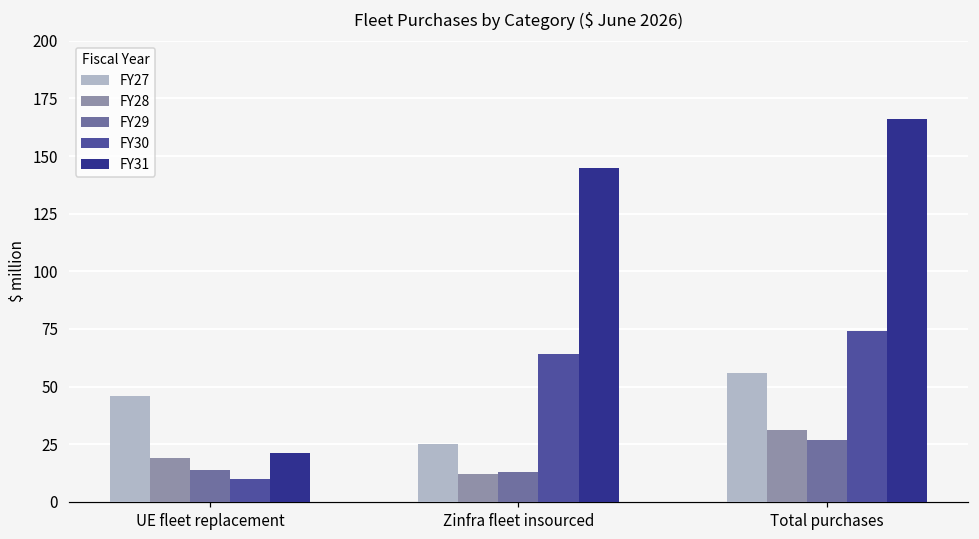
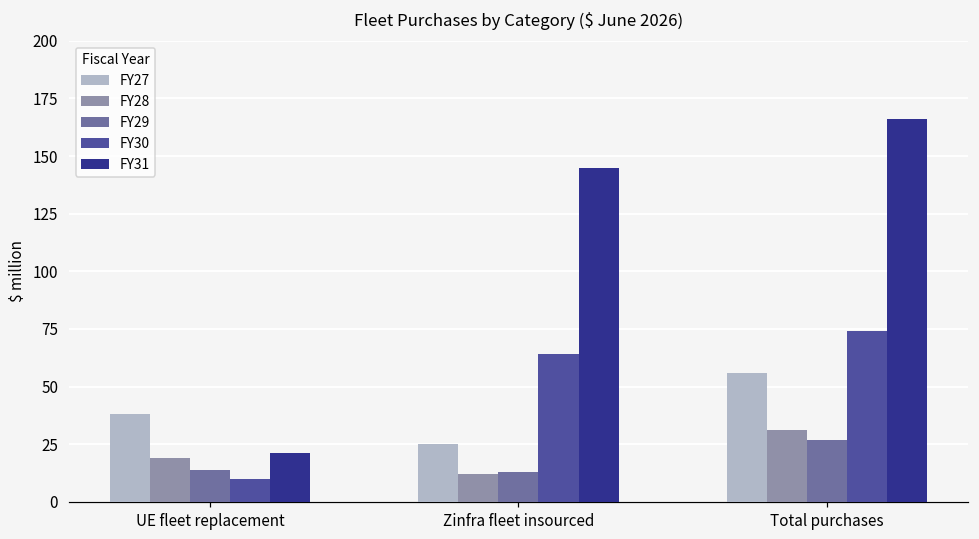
  {
    "FY27": {
-     "UE fleet replacement": 46,
+     "UE fleet replacement": 38,
      "Zinfra fleet insourced": 25,
      "Total purchases": 56
    }
  }
